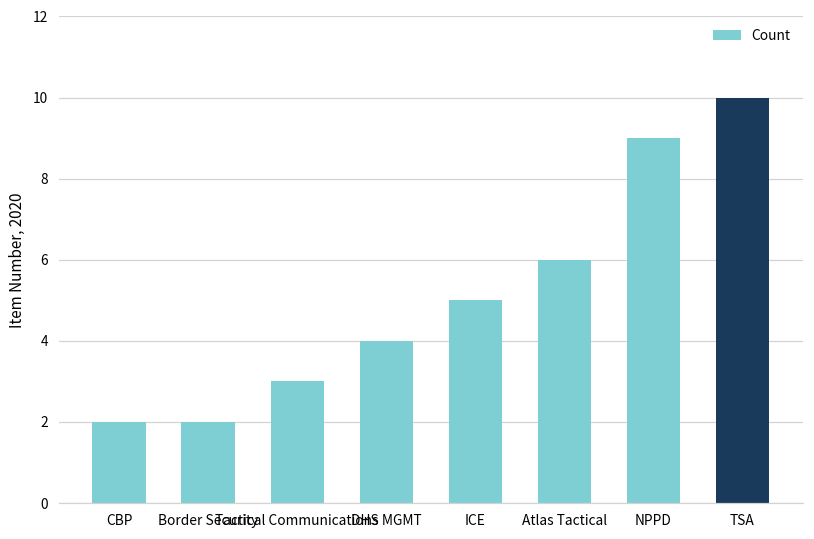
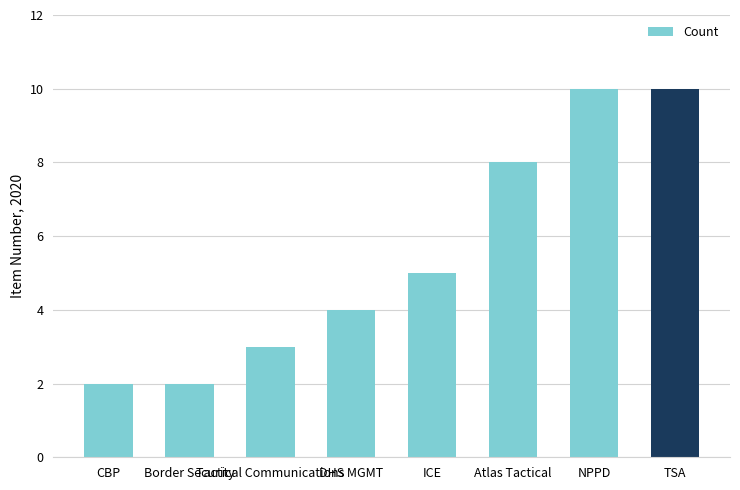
  {
    "CBP": 2,
    "ICE": 5,
-   "Atlas Tactical": 6,
-   "NPPD": 9,
+   "Atlas Tactical": 8,
+   "NPPD": 10,
    "TSA": 10
  }
